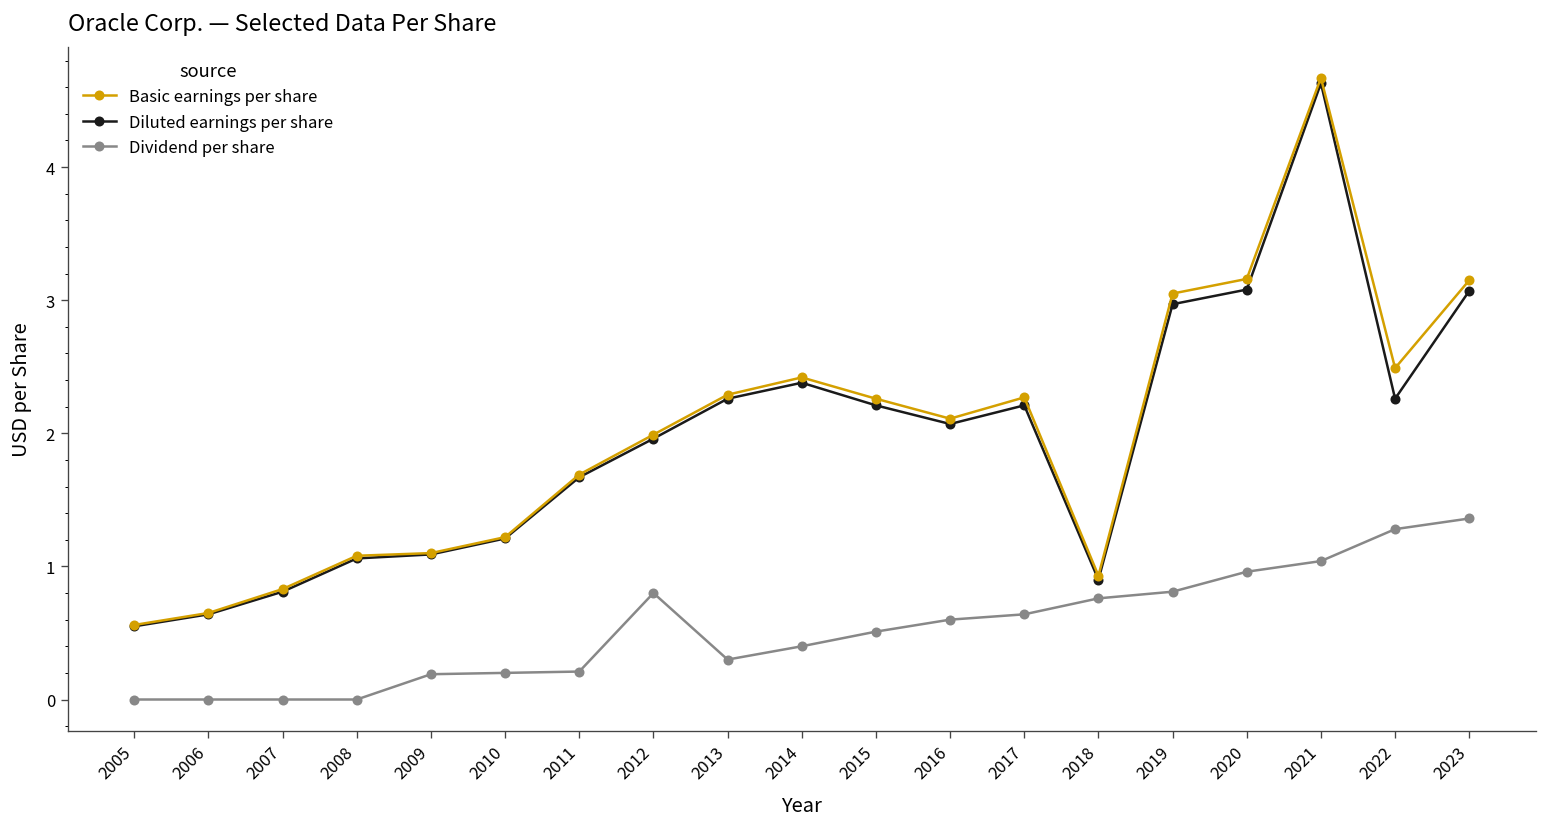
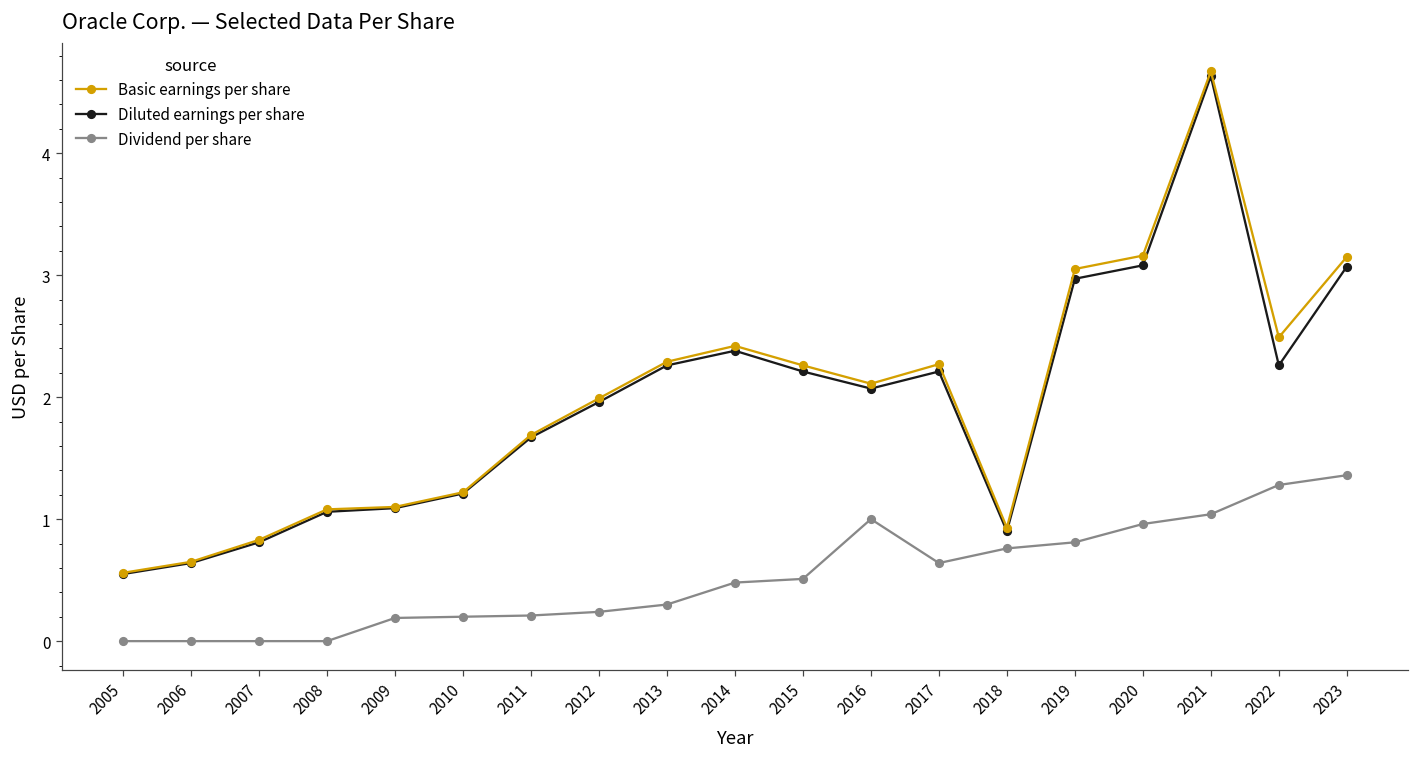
  {
    "Basic earnings per share": {
      "2012": 1.99,
      "2013": 2.29,
      "2014": 2.42,
      "2015": 2.26,
      "2016": 2.11,
      "2017": 2.27,
      "2018": 0.93,
      "2019": 3.05,
      "2020": 3.16,
      "2021": 4.67,
      "2022": 2.49,
      "2023": 3.15
    },
    "Diluted earnings per share": {
      "2012": 1.96,
      "2013": 2.26,
      "2014": 2.38,
      "2015": 2.21,
      "2016": 2.07,
      "2017": 2.21,
      "2018": 0.90,
      "2019": 2.97,
      "2020": 3.08,
      "2021": 4.63,
      "2022": 2.26,
      "2023": 3.07
    },
    "Dividend per share": {
      "2005": 0.00,
      "2006": 0.00,
      "2007": 0.00,
      "2008": 0.00,
      "2009": 0.19,
      "2010": 0.20,
      "2011": 0.21,
-     "2012": 0.80,
+     "2012": 0.24,
      "2013": 0.30,
-     "2014": 0.40,
+     "2014": 0.48,
      "2015": 0.51,
-     "2016": 0.6,
+     "2016": 1.0,
      "2017": 0.64,
      "2018": 0.76,
      "2019": 0.81,
      "2020": 0.96,
      "2021": 1.04,
      "2022": 1.28,
      "2023": 1.36
    }
  }
